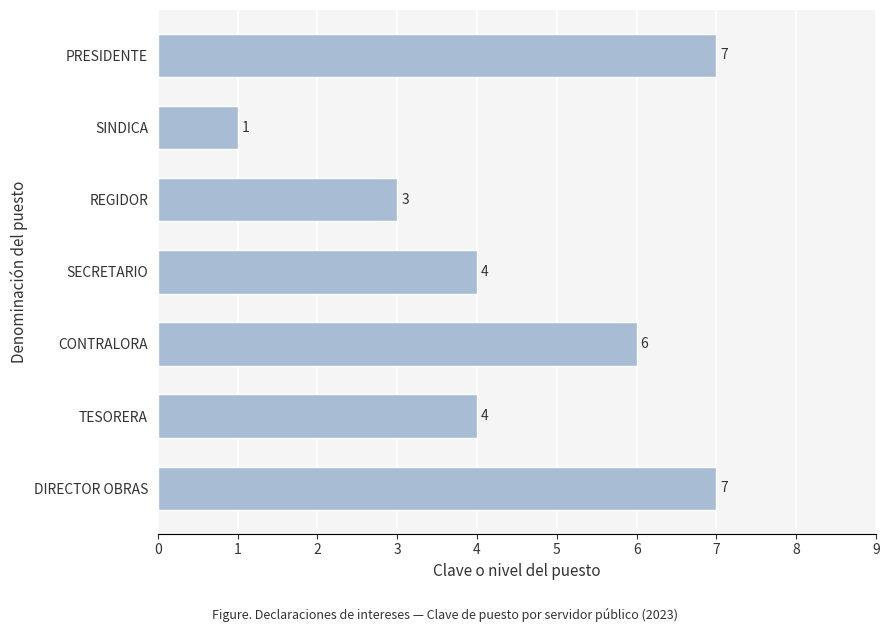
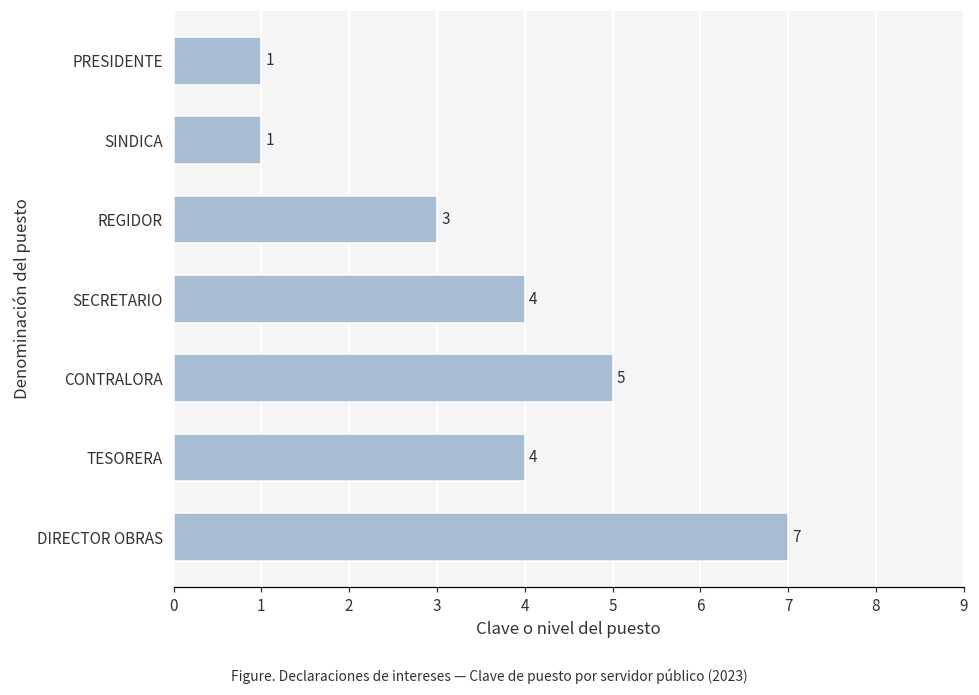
  {
-   "PRESIDENTE": 7,
+   "PRESIDENTE": 1,
    "SINDICA": 1,
    "REGIDOR": 3,
    "SECRETARIO": 4,
-   "CONTRALORA": 6,
+   "CONTRALORA": 5,
    "TESORERA": 4,
    "DIRECTOR OBRAS": 7
  }
